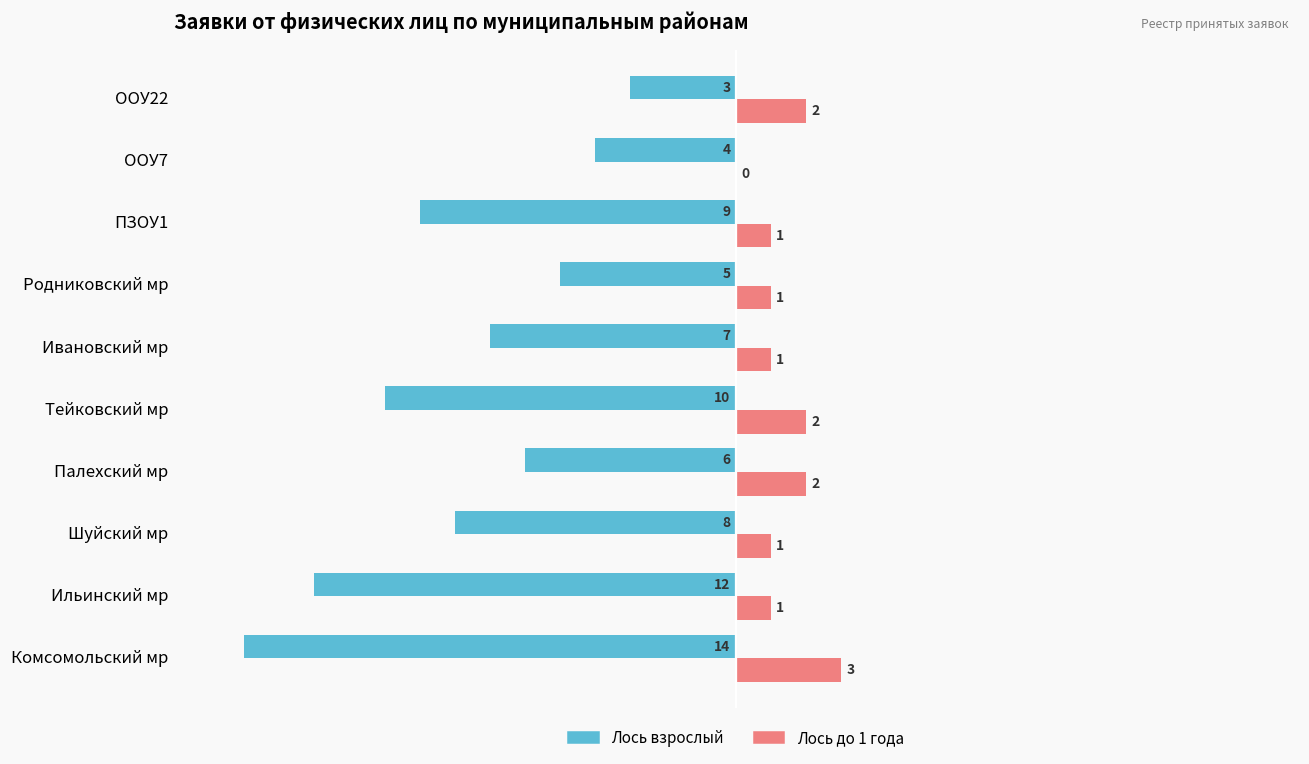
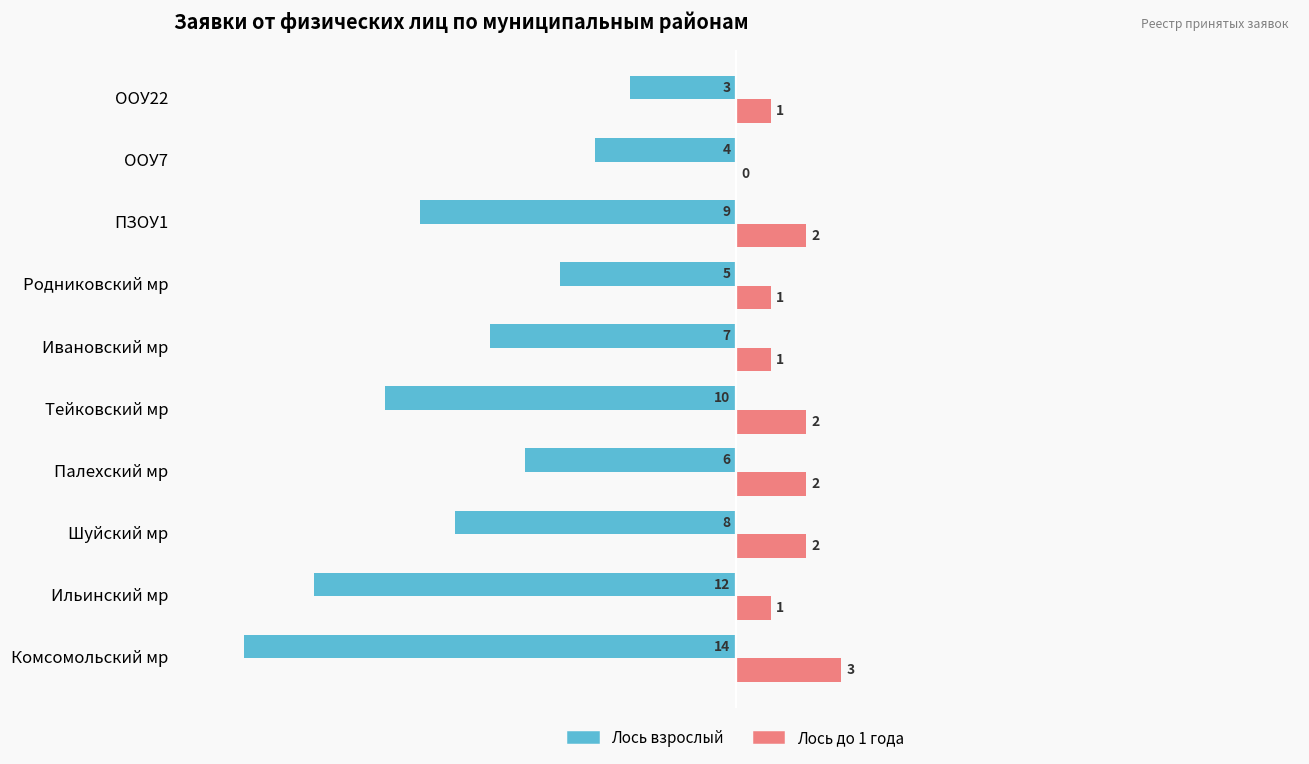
  {
    "Лось до 1 года": {
-     "ООУ22": 2,
+     "ООУ22": 1,
      "ООУ7": 0,
-     "ПЗОУ1": 1,
+     "ПЗОУ1": 2,
      "Родниковский мр": 1,
      "Ивановский мр": 1,
      "Тейковский мр": 2,
      "Палехский мр": 2,
-     "Шуйский мр": 1,
+     "Шуйский мр": 2,
      "Ильинский мр": 1,
      "Комсомольский мр": 3
    }
  }
